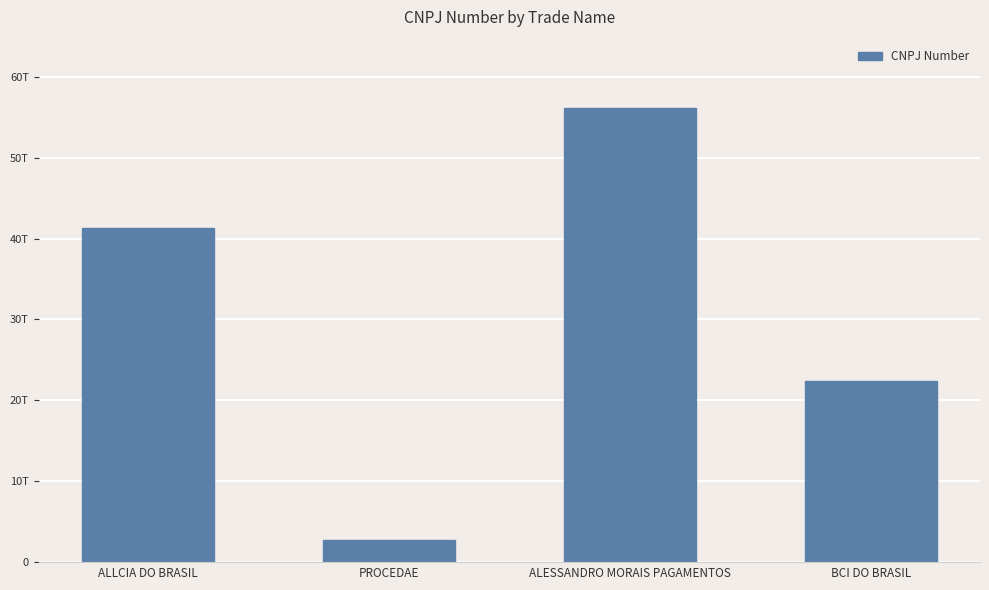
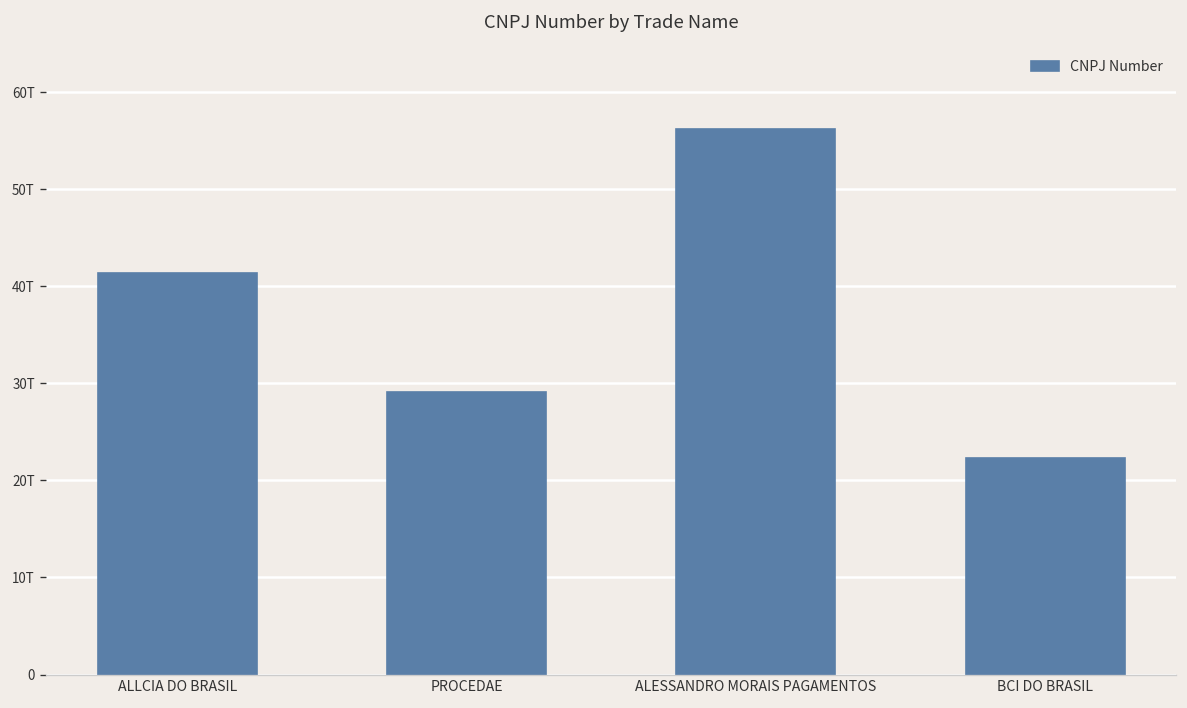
  {
    "ALLCIA DO BRASIL": "41T",
-   "PROCEDAE": "3T",
+   "PROCEDAE": "29T",
    "ALESSANDRO MORAIS PAGAMENTOS": "56T",
    "BCI DO BRASIL": "22T"
  }
